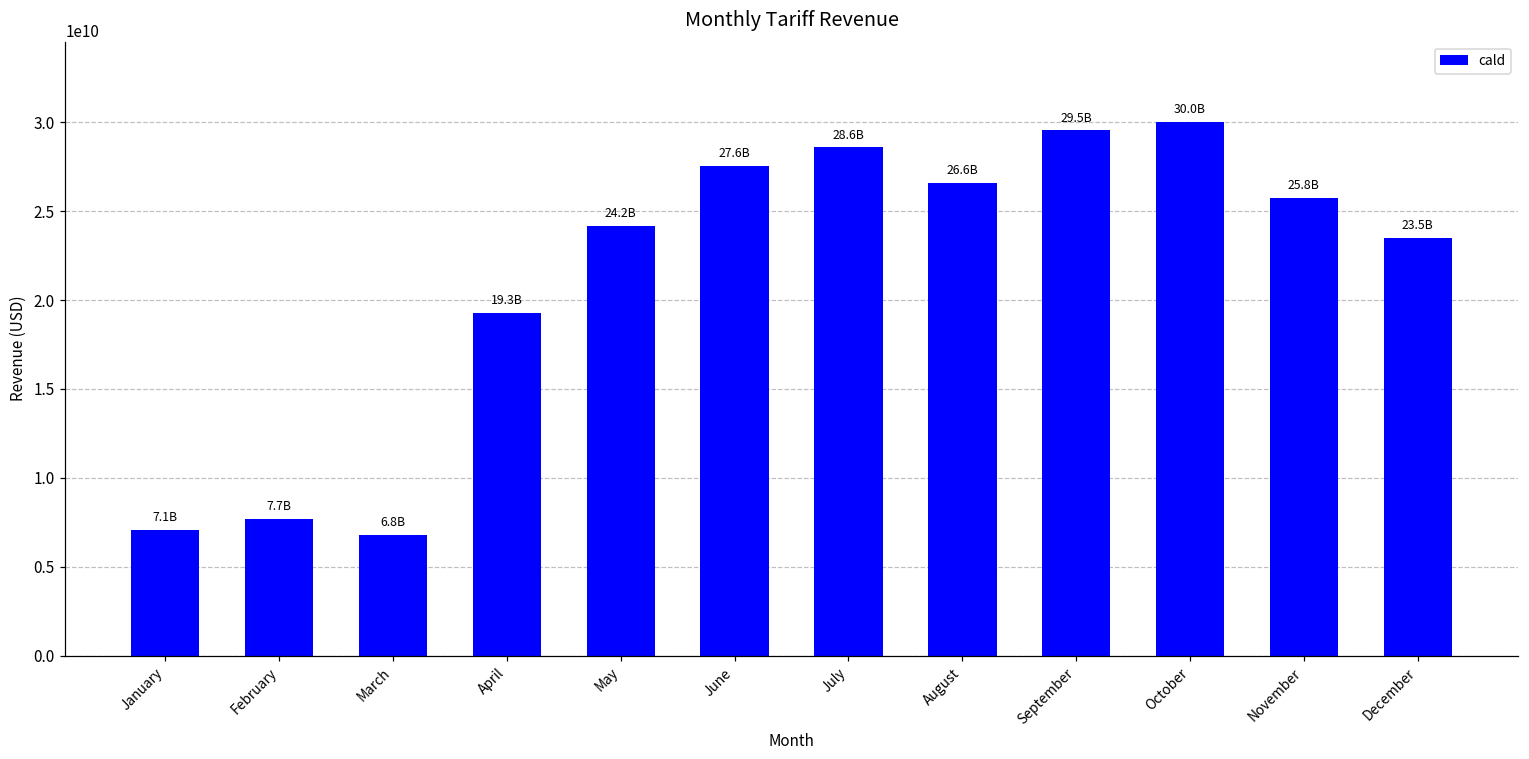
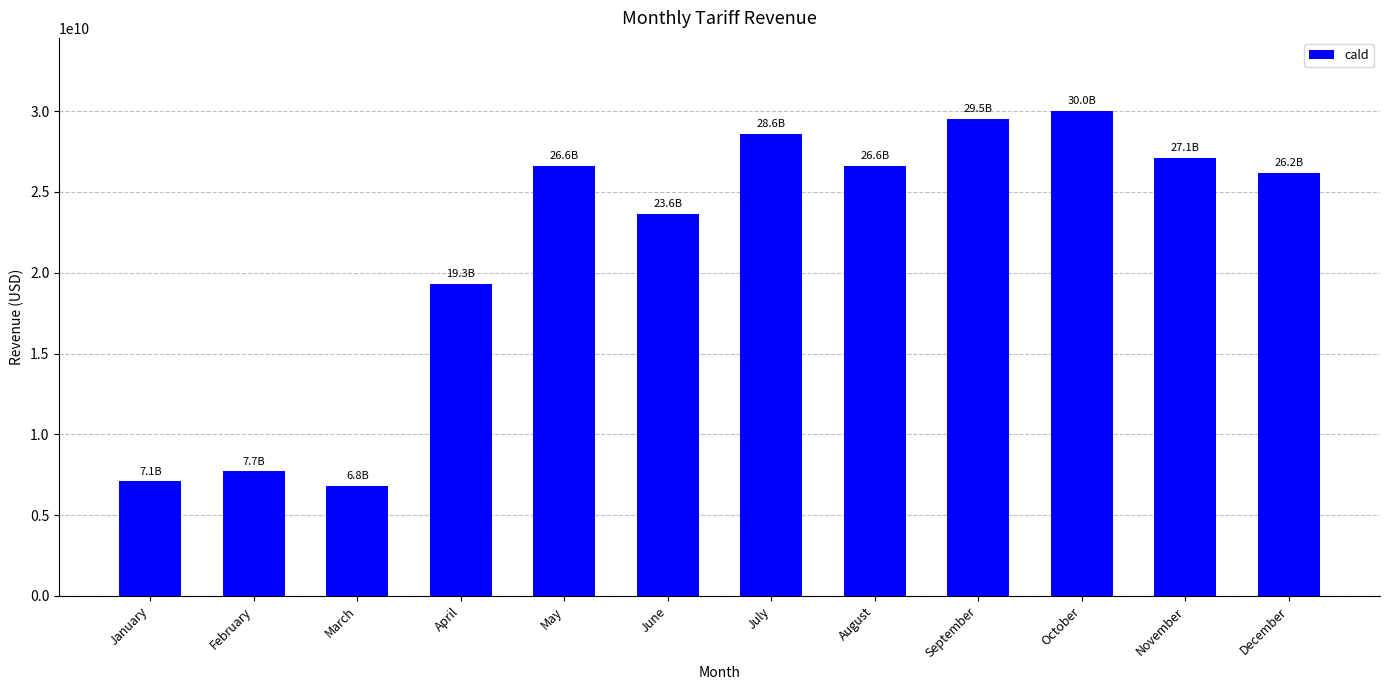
  {
    "January": "7.1B",
    "February": "7.7B",
    "March": "6.8B",
    "April": "19.3B",
-   "May": "24.2B",
-   "June": "27.6B",
+   "May": "26.6B",
+   "June": "23.6B",
    "July": "28.6B",
    "August": "26.6B",
    "September": "29.5B",
    "October": "30.0B",
-   "November": "25.8B",
-   "December": "23.5B"
+   "November": "27.1B",
+   "December": "26.2B"
  }
